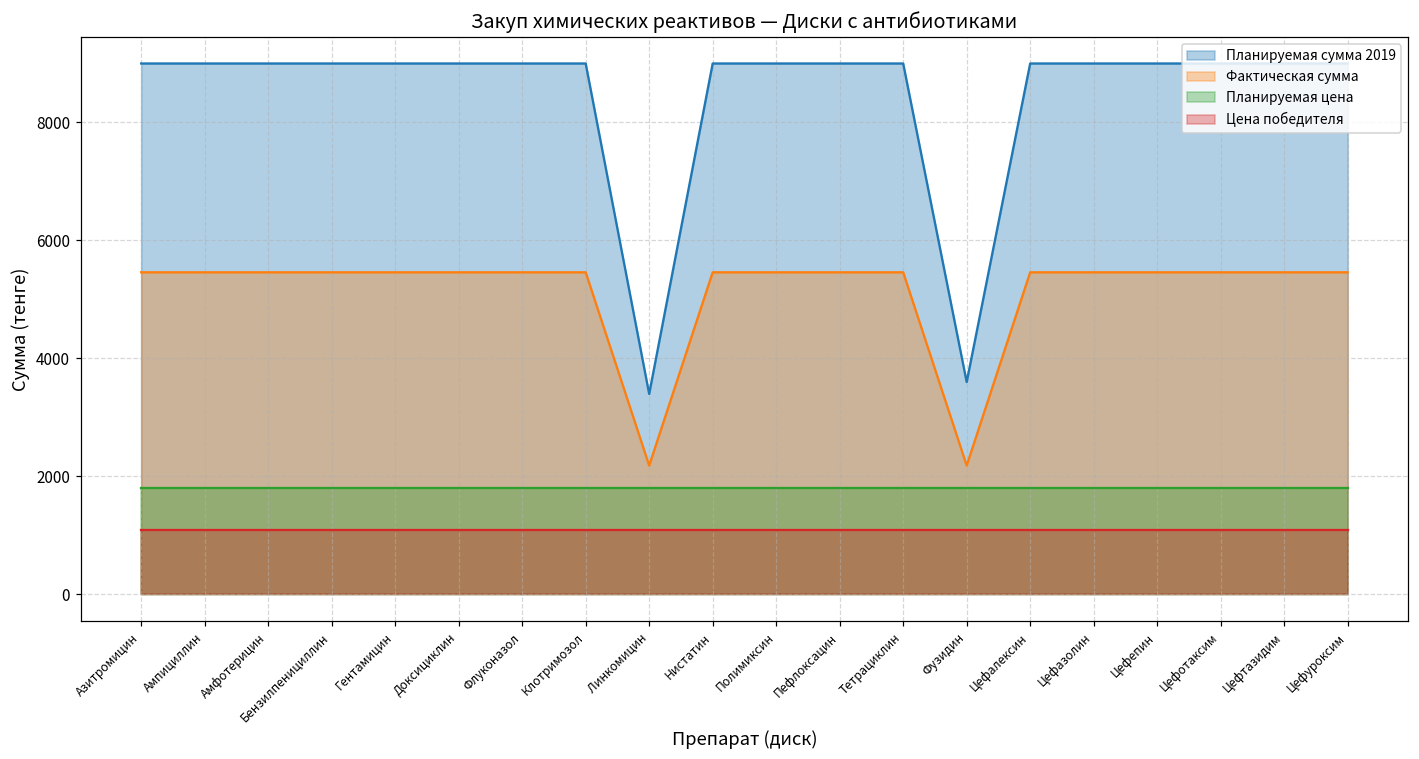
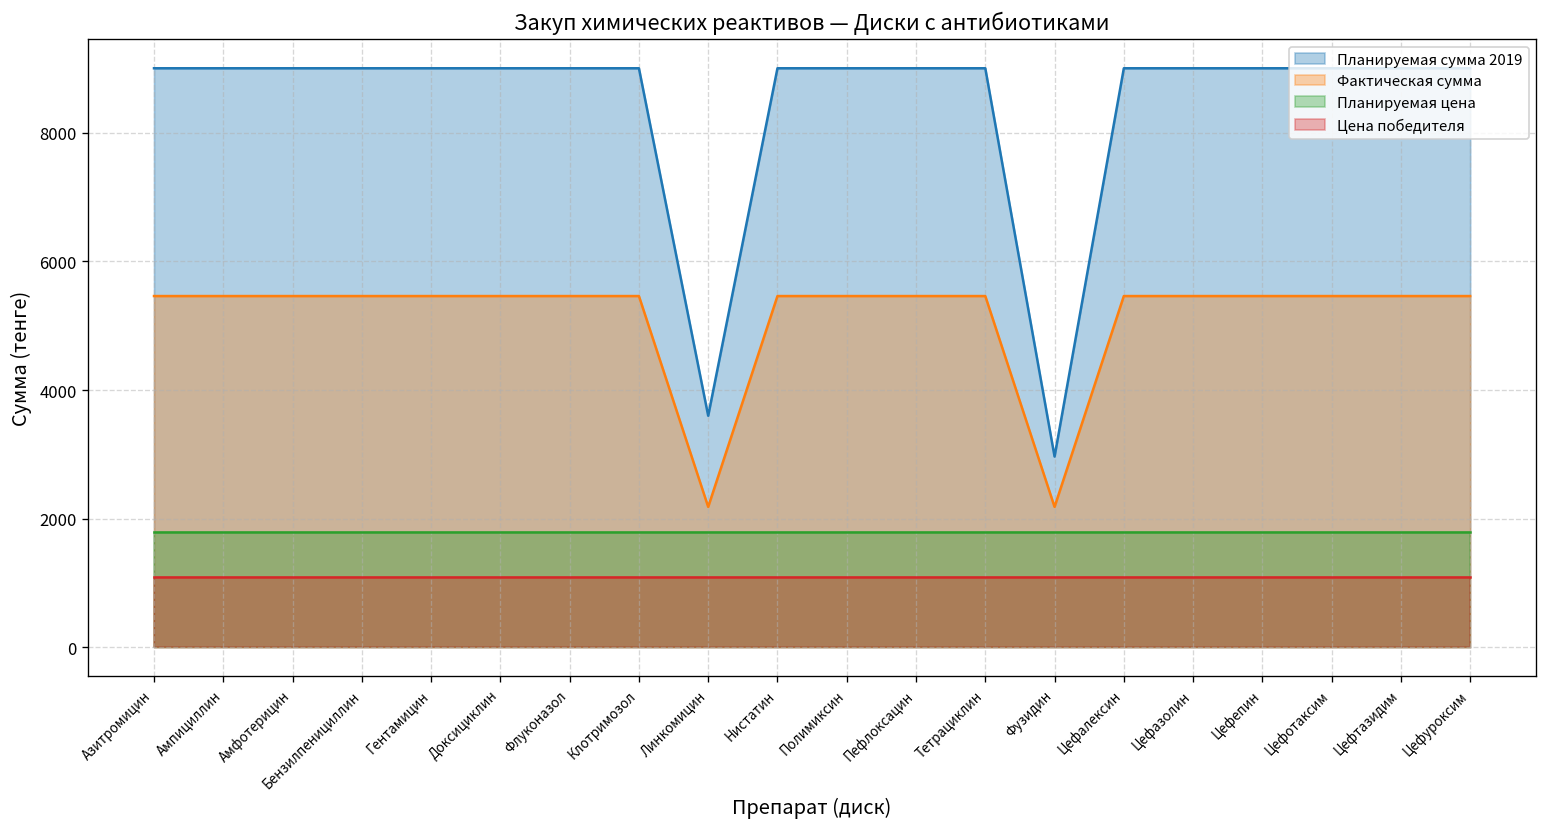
  {
    "Планируемая сумма 2019": {
      "Азитромицин": 9000,
      "Ампициллин": 9000,
      "Амфотерицин": 9000,
      "Бензилпенициллин": 9000,
      "Гентамицин": 9000,
      "Доксициклин": 9000,
      "Флуконазол": 9000,
      "Клотримозол": 9000,
-     "Линкомицин": 3400,
+     "Линкомицин": 3600,
      "Нистатин": 9000,
      "Полимиксин": 9000,
      "Пефлоксацин": 9000,
      "Тетрациклин": 9000,
-     "Фузидин": 3600,
+     "Фузидин": 3000,
      "Цефалексин": 9000,
      "Цефазолин": 9000,
      "Цефепин": 9000
    },
    "Планируемая цена": {
      "Азитромицин": 1800,
      "Ампициллин": 1800,
      "Амфотерицин": 1800,
      "Бензилпенициллин": 1800,
      "Гентамицин": 1800,
      "Доксициклин": 1800,
      "Флуконазол": 1800,
      "Клотримозол": 1800,
      "Линкомицин": 1800,
      "Нистатин": 1800,
      "Полимиксин": 1800,
      "Пефлоксацин": 1800,
      "Тетрациклин": 1800,
      "Фузидин": 1800,
      "Цефалексин": 1800,
      "Цефазолин": 1800,
      "Цефепин": 1800,
      "Цефотаксим": 1800,
      "Цефтазидим": 1800,
      "Цефуроксим": 1800
    }
  }
